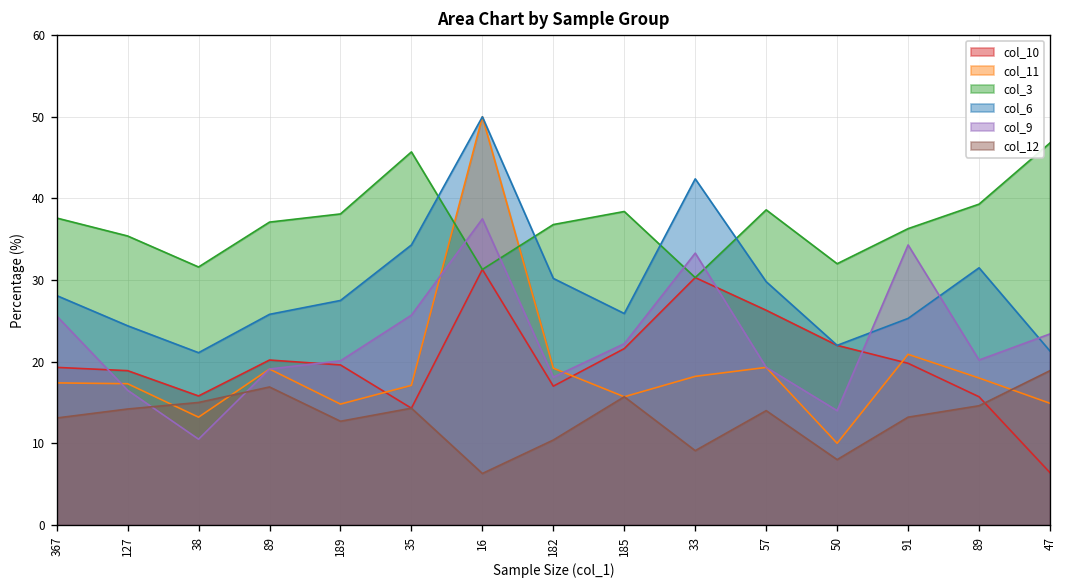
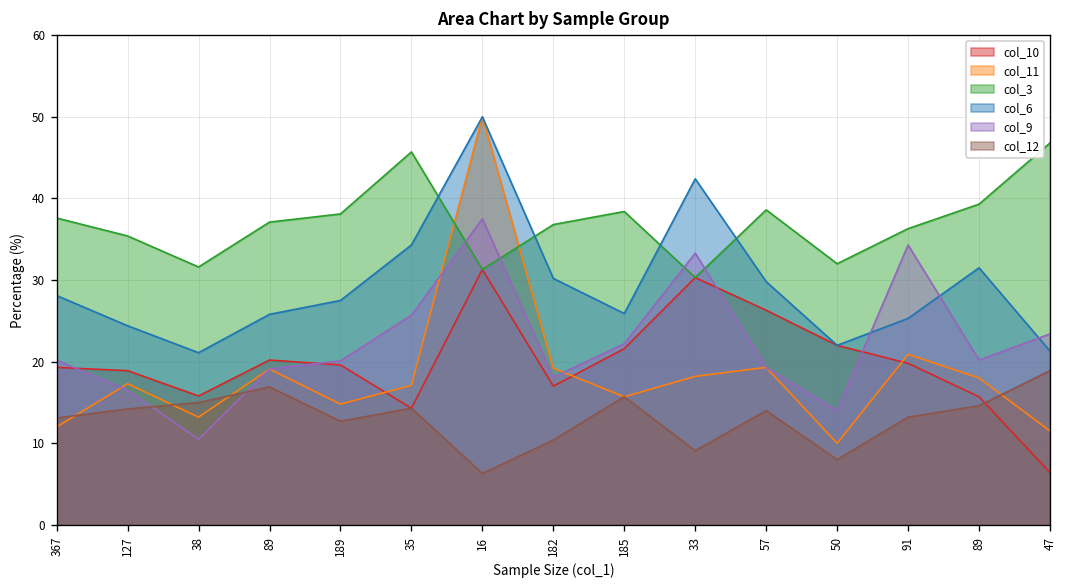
  {
    "col_10": {
      "367": 19,
      "127": 19,
      "38": 16,
      "189": 20,
      "182": 17,
      "185": 22,
      "57": 26,
      "91": 20,
      "47": 6
    },
    "col_11": {
-     "367": 17,
+     "367": 12,
      "127": 17,
      "38": 13,
      "189": 15,
      "35": 17,
      "182": 19,
      "33": 18,
      "50": 10,
      "91": 21,
-     "47": 15
+     "47": 12
    },
    "col_3": {
      "367": 38,
      "127": 35,
      "38": 32,
      "189": 38,
      "35": 46,
      "182": 37,
      "185": 38,
      "57": 39,
      "50": 32,
      "91": 36,
      "47": 47
    },
    "col_6": {
      "367": 28,
      "127": 24,
      "38": 21,
      "189": 28,
      "35": 34,
      "182": 30,
      "185": 26,
      "33": 42,
      "57": 30,
      "91": 25,
      "47": 21
    },
    "col_9": {
-     "367": 26,
+     "367": 20,
      "127": 17,
      "38": 11,
      "189": 20,
      "35": 26,
      "16": 38,
      "182": 18,
      "185": 22,
      "33": 33,
      "50": 14,
      "91": 34,
      "47": 23
    },
    "col_12": {
      "367": 13,
      "127": 14,
      "38": 15,
      "189": 13,
      "16": 6,
      "182": 10,
      "33": 9,
      "57": 14,
      "50": 8,
      "91": 13,
      "47": 19
    }
  }
